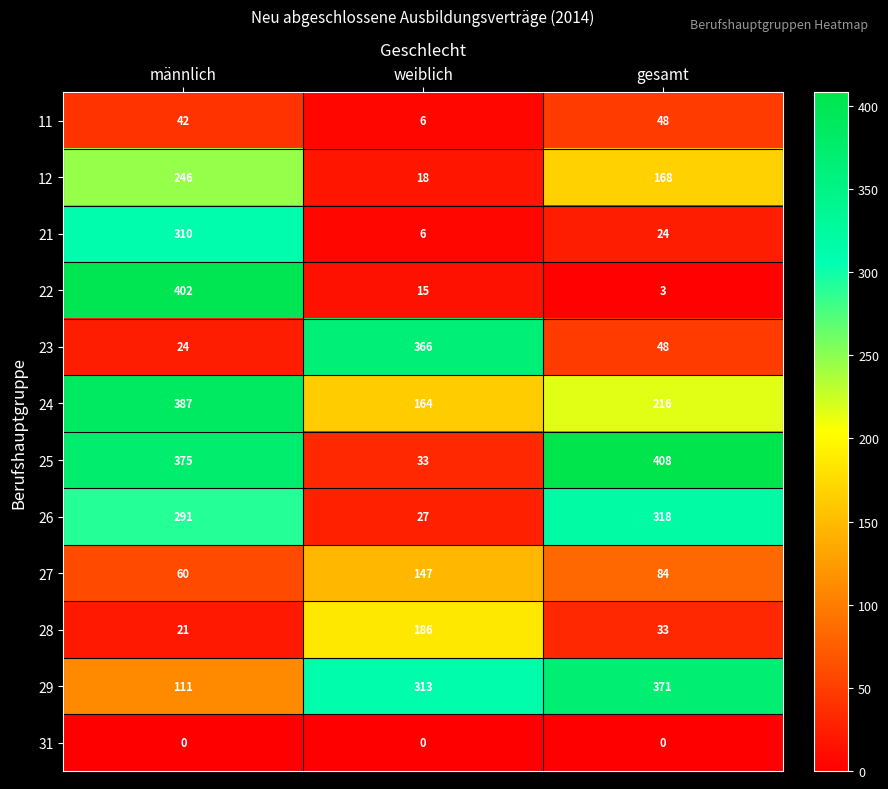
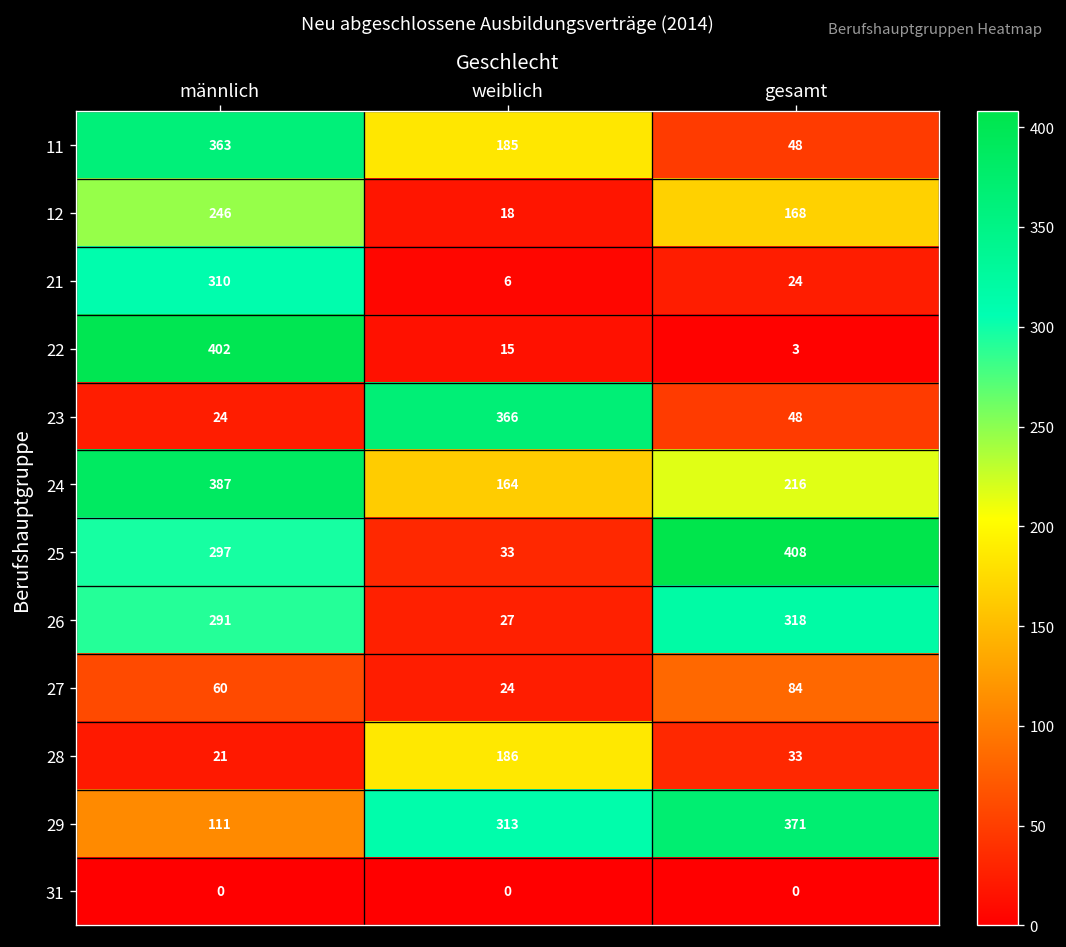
  {
    "11": {
-     "männlich": 42,
-     "weiblich": 6,
+     "männlich": 363,
+     "weiblich": 185,
      "gesamt": 48
    },
    "12": {
      "männlich": 246,
      "weiblich": 18,
      "gesamt": 168
    },
    "21": {
      "männlich": 310,
      "weiblich": 6,
      "gesamt": 24
    },
    "22": {
      "männlich": 402,
      "weiblich": 15,
      "gesamt": 3
    },
    "23": {
      "männlich": 24,
      "weiblich": 366,
      "gesamt": 48
    },
    "24": {
      "männlich": 387,
      "weiblich": 164,
      "gesamt": 216
    },
    "25": {
-     "männlich": 375,
+     "männlich": 297,
      "weiblich": 33,
      "gesamt": 408
    },
    "26": {
      "männlich": 291,
      "weiblich": 27,
      "gesamt": 318
    },
    "27": {
      "männlich": 60,
-     "weiblich": 147,
+     "weiblich": 24,
      "gesamt": 84
    },
    "28": {
      "männlich": 21,
      "weiblich": 186,
      "gesamt": 33
    },
    "29": {
      "männlich": 111,
      "weiblich": 313,
      "gesamt": 371
    },
    "31": {
      "männlich": 0,
      "weiblich": 0,
      "gesamt": 0
    }
  }
